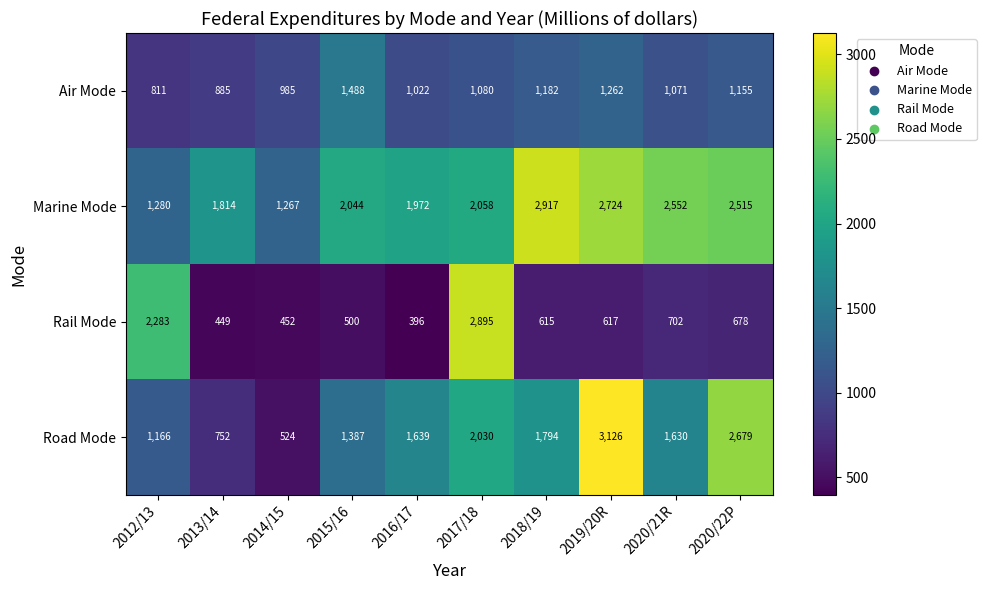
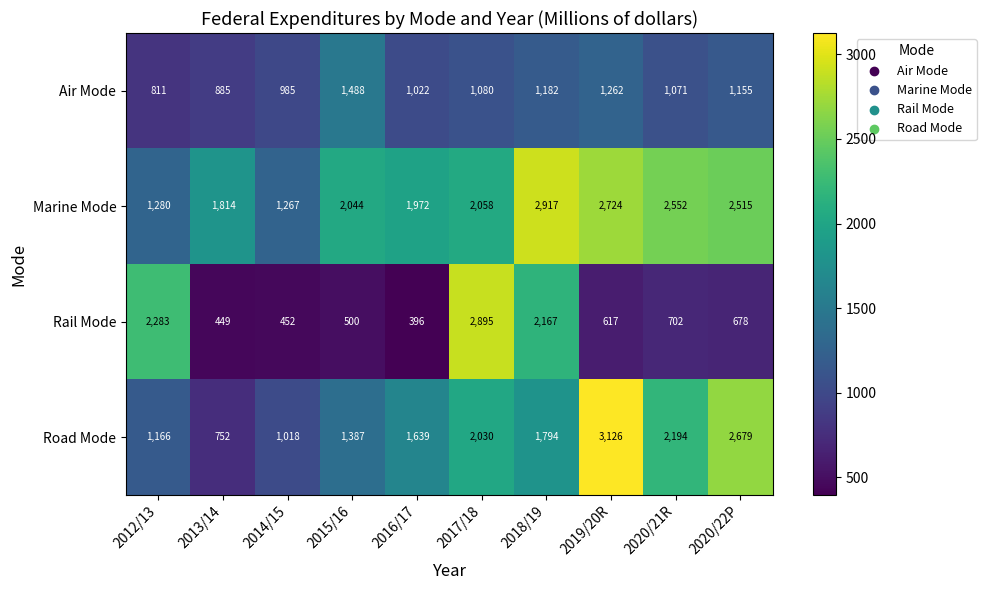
  {
    "Air Mode": {
      "2012/13": "811",
      "2013/14": "885",
      "2014/15": "985",
      "2015/16": "1,488",
      "2016/17": "1,022",
      "2017/18": "1,080",
      "2018/19": "1,182",
      "2019/20R": "1,262",
      "2020/21R": "1,071",
      "2020/22P": "1,155"
    },
    "Marine Mode": {
      "2012/13": "1,280",
      "2013/14": "1,814",
      "2014/15": "1,267",
      "2015/16": "2,044",
      "2016/17": "1,972",
      "2017/18": "2,058",
      "2018/19": "2,917",
      "2019/20R": "2,724",
      "2020/21R": "2,552",
      "2020/22P": "2,515"
    },
    "Rail Mode": {
      "2012/13": "2,283",
      "2013/14": "449",
      "2014/15": "452",
      "2015/16": "500",
      "2016/17": "396",
      "2017/18": "2,895",
-     "2018/19": "615",
+     "2018/19": "2,167",
      "2019/20R": "617",
      "2020/21R": "702",
      "2020/22P": "678"
    },
    "Road Mode": {
      "2012/13": "1,166",
      "2013/14": "752",
-     "2014/15": "524",
+     "2014/15": "1,018",
      "2015/16": "1,387",
      "2016/17": "1,639",
      "2017/18": "2,030",
      "2018/19": "1,794",
      "2019/20R": "3,126",
-     "2020/21R": "1,630",
+     "2020/21R": "2,194",
      "2020/22P": "2,679"
    }
  }
